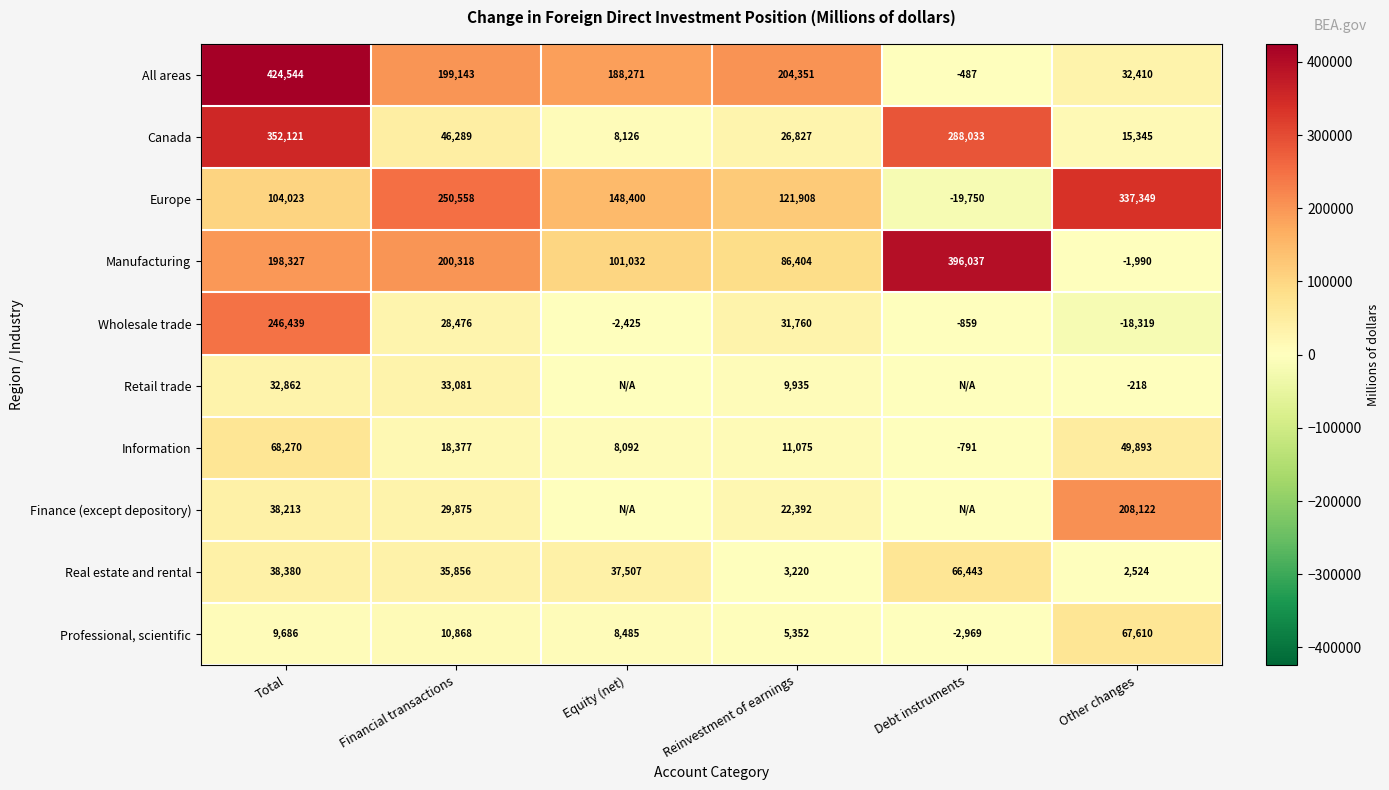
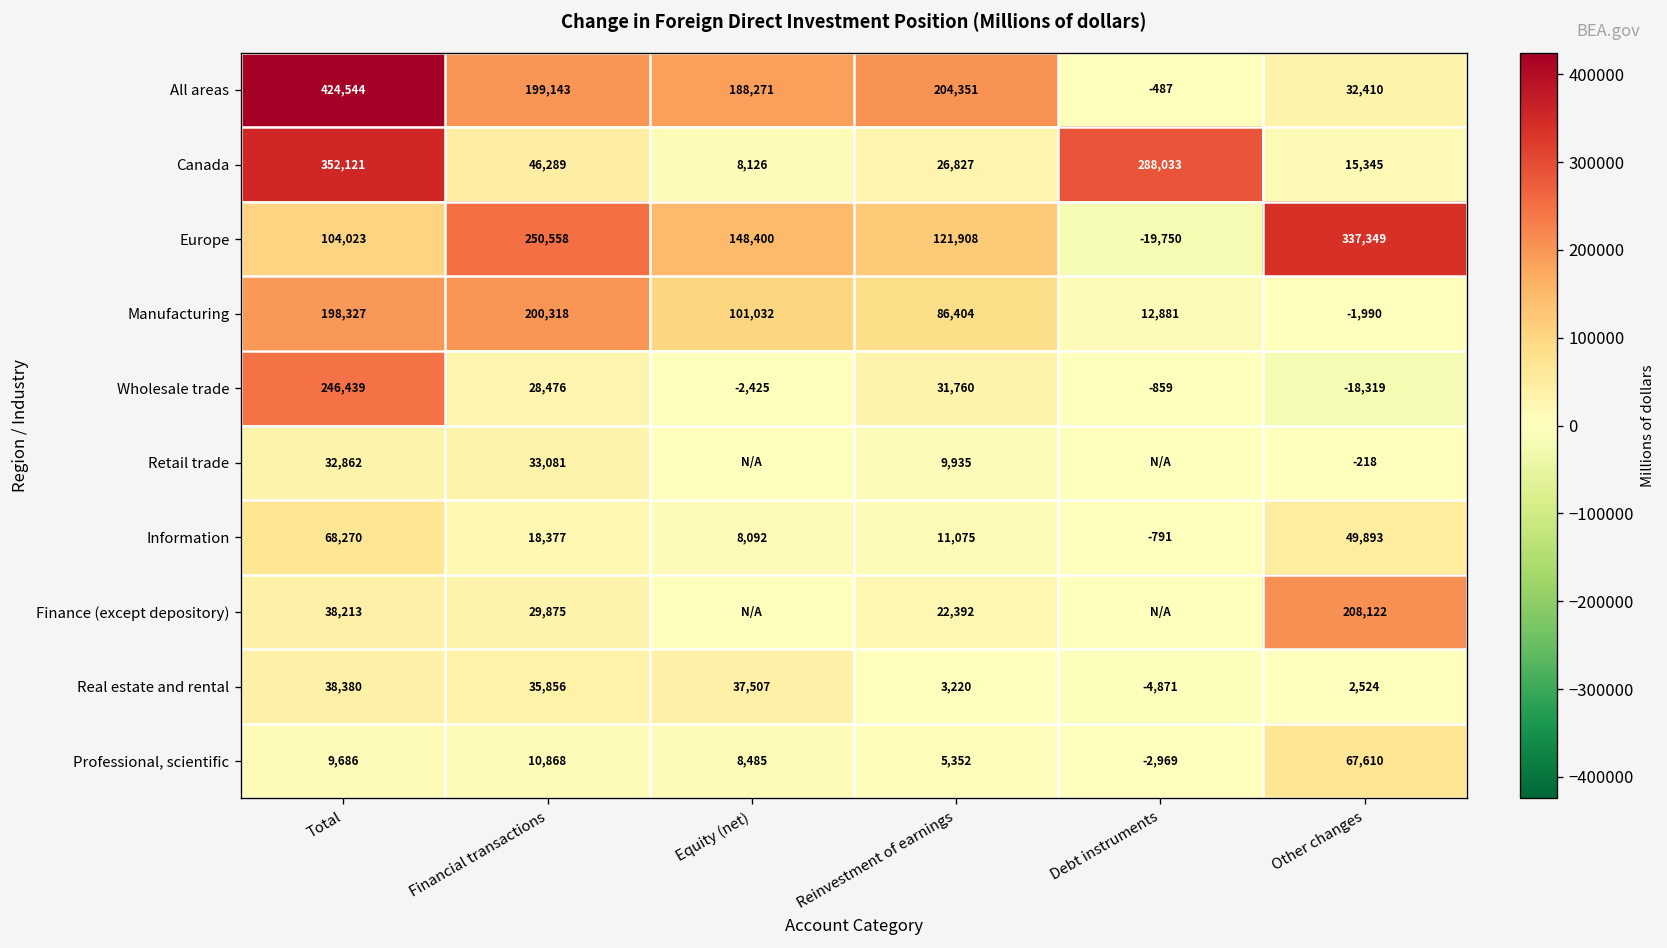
  {
    "All areas": {
      "Total": "424,544",
      "Financial transactions": "199,143",
      "Equity (net)": "188,271",
      "Reinvestment of earnings": "204,351",
      "Debt instruments": "-487",
      "Other changes": "32,410"
    },
    "Canada": {
      "Total": "352,121",
      "Financial transactions": "46,289",
      "Equity (net)": "8,126",
      "Reinvestment of earnings": "26,827",
      "Debt instruments": "288,033",
      "Other changes": "15,345"
    },
    "Europe": {
      "Total": "104,023",
      "Financial transactions": "250,558",
      "Equity (net)": "148,400",
      "Reinvestment of earnings": "121,908",
      "Debt instruments": "-19,750",
      "Other changes": "337,349"
    },
    "Manufacturing": {
      "Total": "198,327",
      "Financial transactions": "200,318",
      "Equity (net)": "101,032",
      "Reinvestment of earnings": "86,404",
-     "Debt instruments": "396,037",
+     "Debt instruments": "12,881",
      "Other changes": "-1,990"
    },
    "Wholesale trade": {
      "Total": "246,439",
      "Financial transactions": "28,476",
      "Equity (net)": "-2,425",
      "Reinvestment of earnings": "31,760",
      "Debt instruments": "-859",
      "Other changes": "-18,319"
    },
    "Retail trade": {
      "Total": "32,862",
      "Financial transactions": "33,081",
      "Reinvestment of earnings": "9,935",
      "Other changes": "-218"
    },
    "Information": {
      "Total": "68,270",
      "Financial transactions": "18,377",
      "Equity (net)": "8,092",
      "Reinvestment of earnings": "11,075",
      "Debt instruments": "-791",
      "Other changes": "49,893"
    },
    "Finance (except depository)": {
      "Total": "38,213",
      "Financial transactions": "29,875",
      "Reinvestment of earnings": "22,392",
      "Other changes": "208,122"
    },
    "Real estate and rental": {
      "Total": "38,380",
      "Financial transactions": "35,856",
      "Equity (net)": "37,507",
      "Reinvestment of earnings": "3,220",
-     "Debt instruments": "66,443",
+     "Debt instruments": "-4,871",
      "Other changes": "2,524"
    },
    "Professional, scientific": {
      "Total": "9,686",
      "Financial transactions": "10,868",
      "Equity (net)": "8,485",
      "Reinvestment of earnings": "5,352",
      "Debt instruments": "-2,969",
      "Other changes": "67,610"
    }
  }
